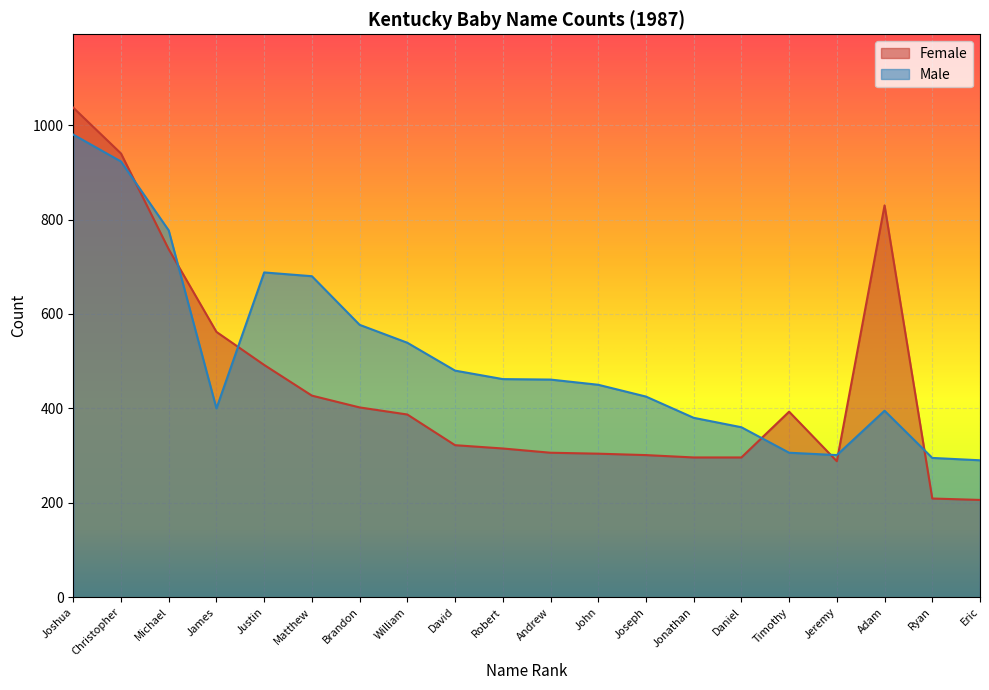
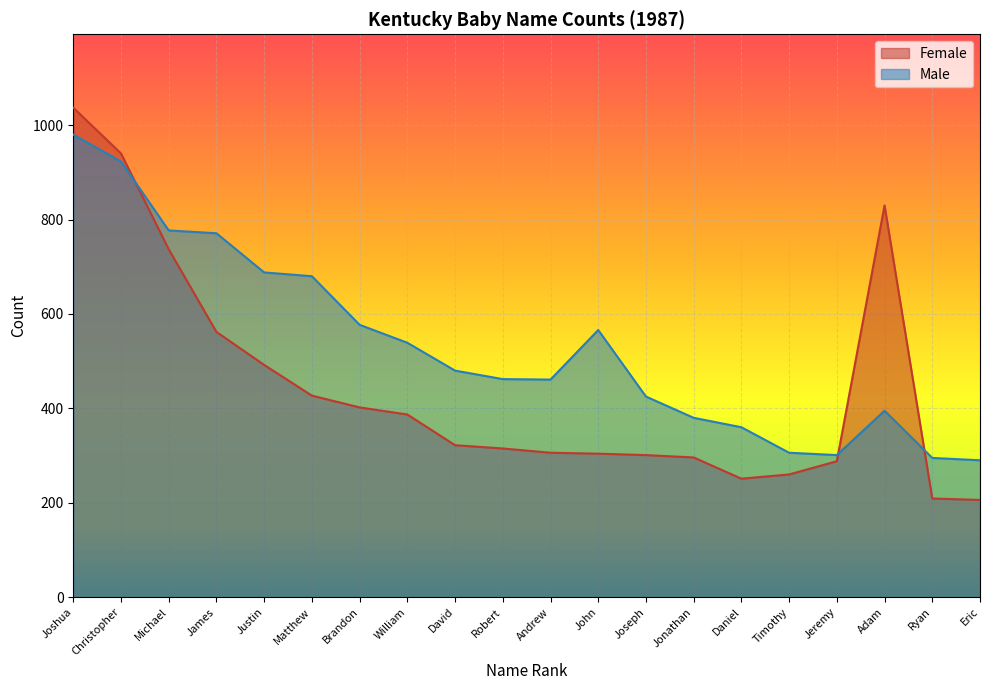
  {
    "Female": {
      "Joshua": 1040,
      "Christopher": 940,
      "Michael": 740,
      "James": 560,
      "Justin": 490,
      "Matthew": 430,
      "Brandon": 400,
      "William": 390,
      "David": 320,
      "Robert": 320,
      "Andrew": 310,
      "John": 300,
      "Joseph": 300,
      "Jonathan": 300,
-     "Daniel": 300,
-     "Timothy": 390,
+     "Daniel": 250,
+     "Timothy": 260,
      "Jeremy": 290,
      "Adam": 830,
      "Ryan": 210,
      "Eric": 210
    },
    "Male": {
      "Joshua": 980,
      "Christopher": 920,
      "Michael": 780,
-     "James": 400,
+     "James": 770,
      "Justin": 690,
      "Matthew": 680,
      "Brandon": 580,
      "William": 540,
      "David": 480,
      "Robert": 460,
      "Andrew": 460,
-     "John": 450,
+     "John": 570,
      "Joseph": 430,
      "Jonathan": 380,
      "Daniel": 360,
      "Timothy": 310,
      "Jeremy": 300,
      "Adam": 400,
      "Ryan": 300,
      "Eric": 290
    }
  }
